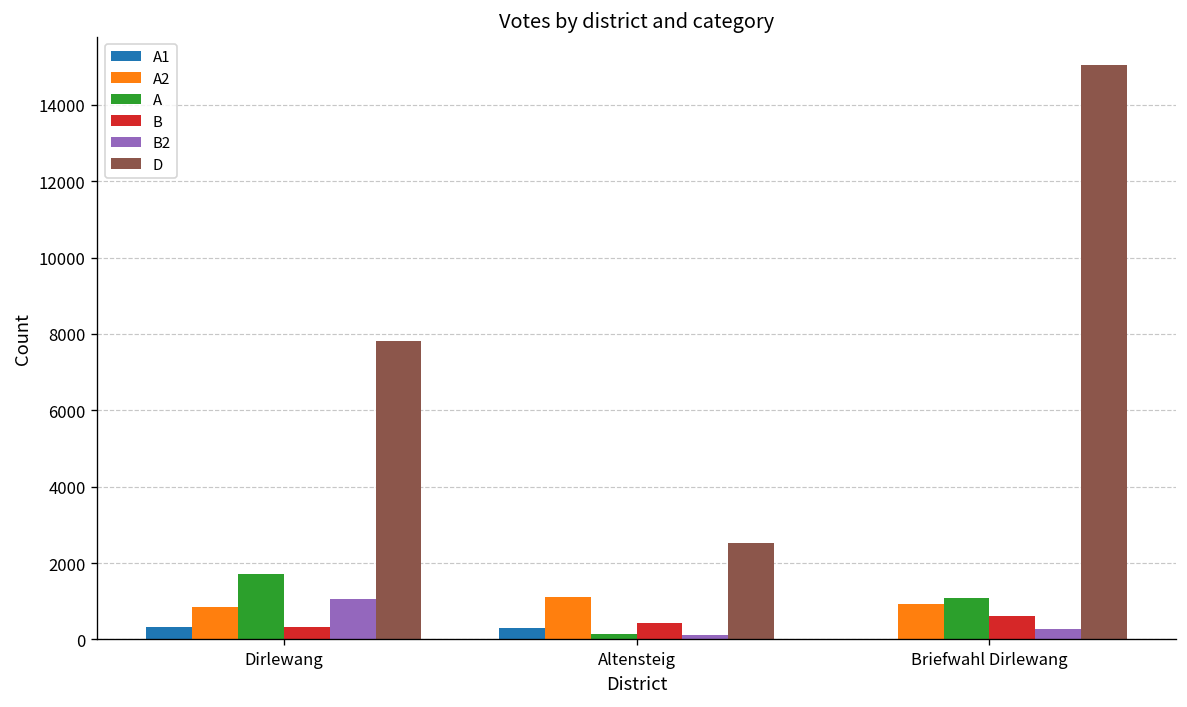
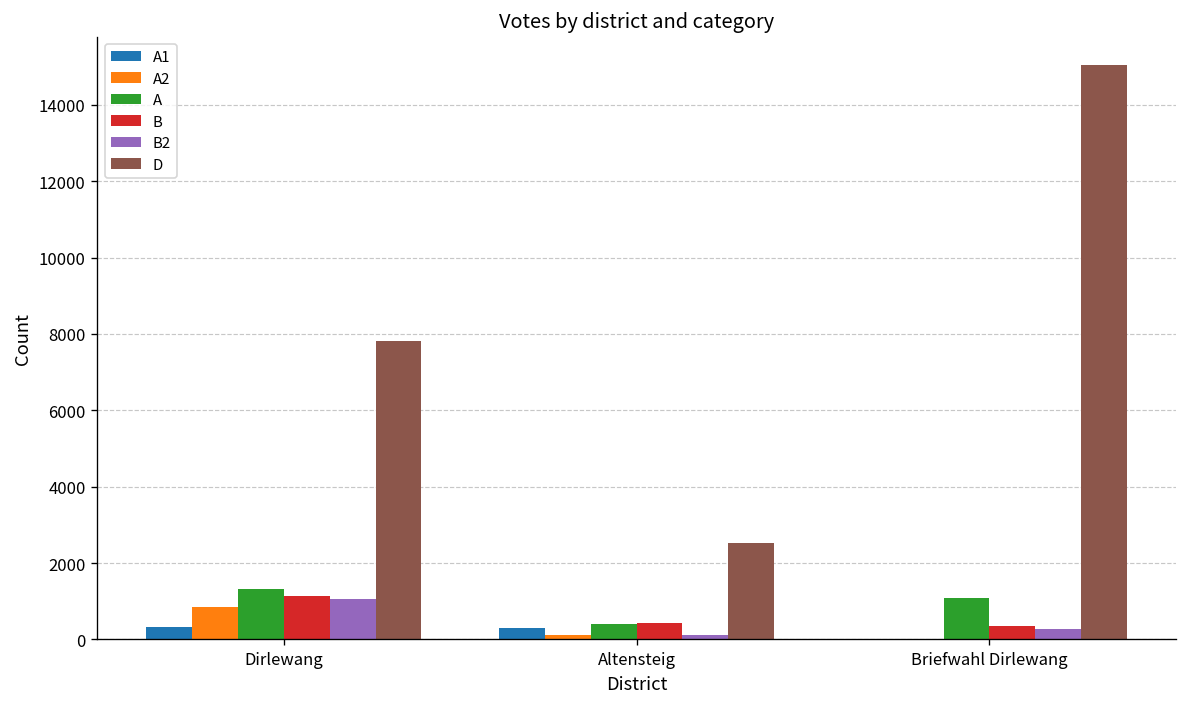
  {
    "A1": {
      "Dirlewang": 300,
      "Altensteig": 300,
      "Briefwahl Dirlewang": 0
    },
    "A2": {
      "Dirlewang": 800,
-     "Altensteig": 1100,
-     "Briefwahl Dirlewang": 900
+     "Altensteig": 100,
+     "Briefwahl Dirlewang": 0
    },
    "A": {
-     "Dirlewang": 1700,
-     "Altensteig": 100,
+     "Dirlewang": 1300,
+     "Altensteig": 400,
      "Briefwahl Dirlewang": 1100
    },
    "B": {
-     "Dirlewang": 300,
+     "Dirlewang": 1100,
      "Altensteig": 400,
-     "Briefwahl Dirlewang": 600
+     "Briefwahl Dirlewang": 400
    },
    "B2": {
      "Dirlewang": 1100,
      "Altensteig": 100,
      "Briefwahl Dirlewang": 300
    },
    "D": {
      "Dirlewang": 7800,
      "Altensteig": 2500,
      "Briefwahl Dirlewang": 15000
    }
  }
